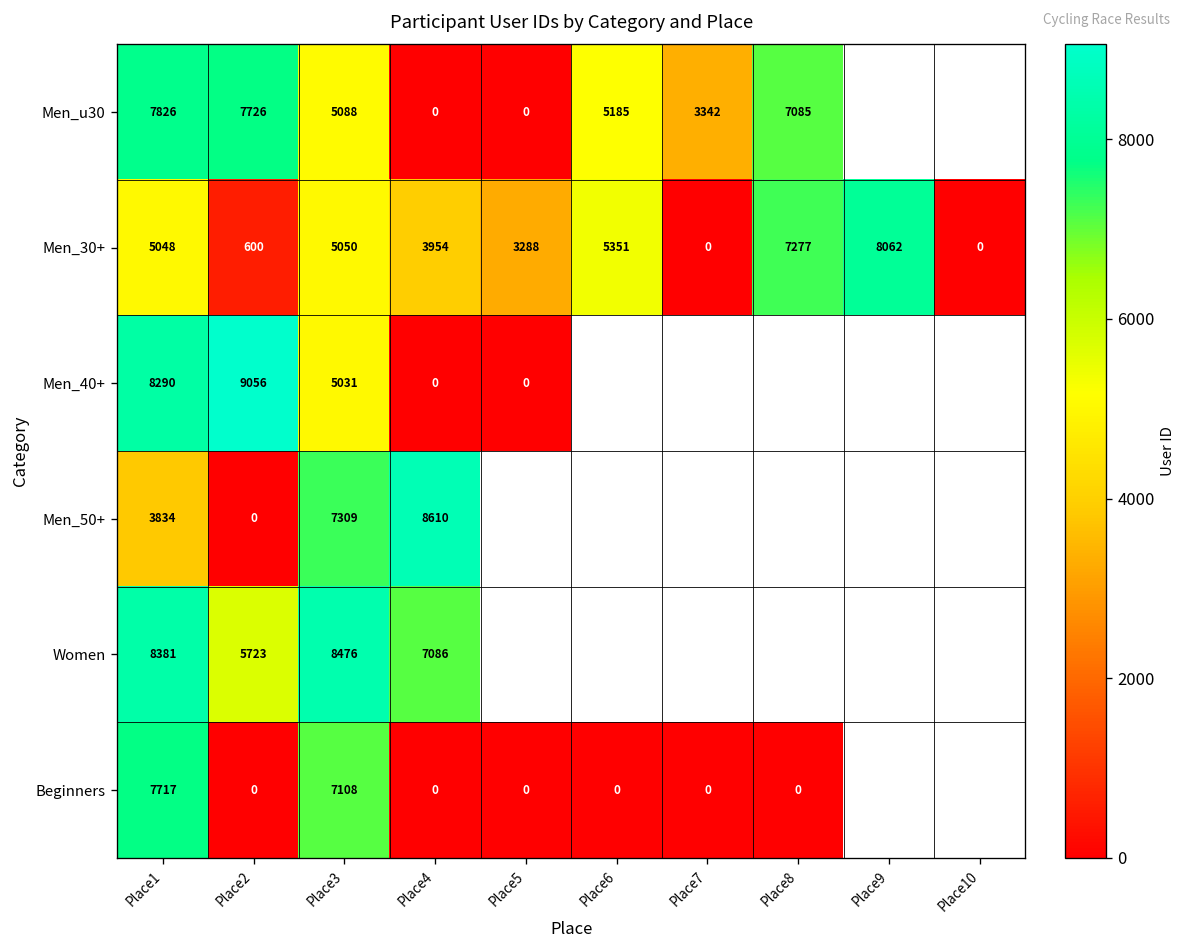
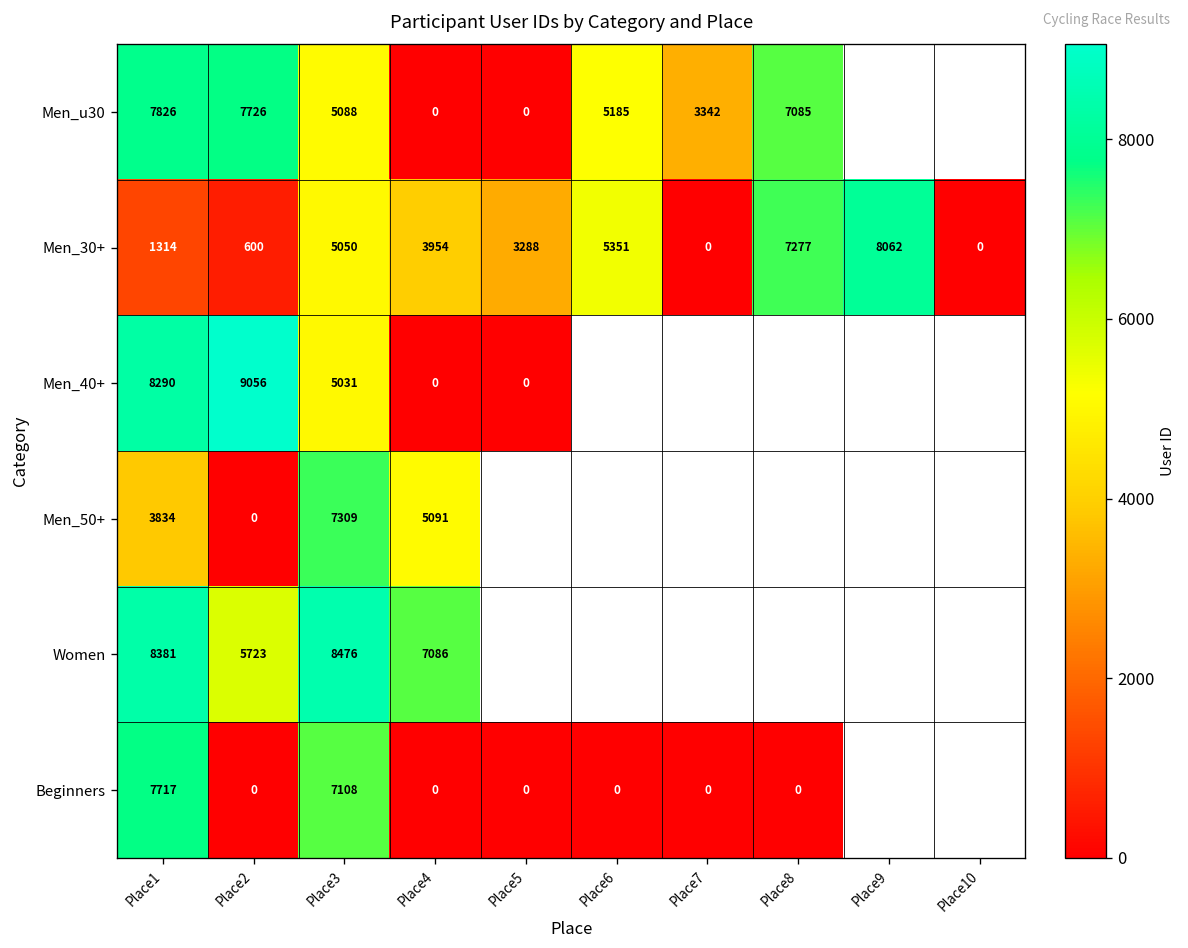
  {
    "Men_u30": {
      "Place1": 7826,
      "Place2": 7726,
      "Place3": 5088,
      "Place4": 0,
      "Place5": 0,
      "Place6": 5185,
      "Place7": 3342,
      "Place8": 7085
    },
    "Men_30+": {
-     "Place1": 5048,
+     "Place1": 1314,
      "Place2": 600,
      "Place3": 5050,
      "Place4": 3954,
      "Place5": 3288,
      "Place6": 5351,
      "Place7": 0,
      "Place8": 7277,
      "Place9": 8062,
      "Place10": 0
    },
    "Men_40+": {
      "Place1": 8290,
      "Place2": 9056,
      "Place3": 5031,
      "Place4": 0,
      "Place5": 0
    },
    "Men_50+": {
      "Place1": 3834,
      "Place2": 0,
      "Place3": 7309,
-     "Place4": 8610
+     "Place4": 5091
    },
    "Women": {
      "Place1": 8381,
      "Place2": 5723,
      "Place3": 8476,
      "Place4": 7086
    },
    "Beginners": {
      "Place1": 7717,
      "Place2": 0,
      "Place3": 7108,
      "Place4": 0,
      "Place5": 0,
      "Place6": 0,
      "Place7": 0,
      "Place8": 0
    }
  }
